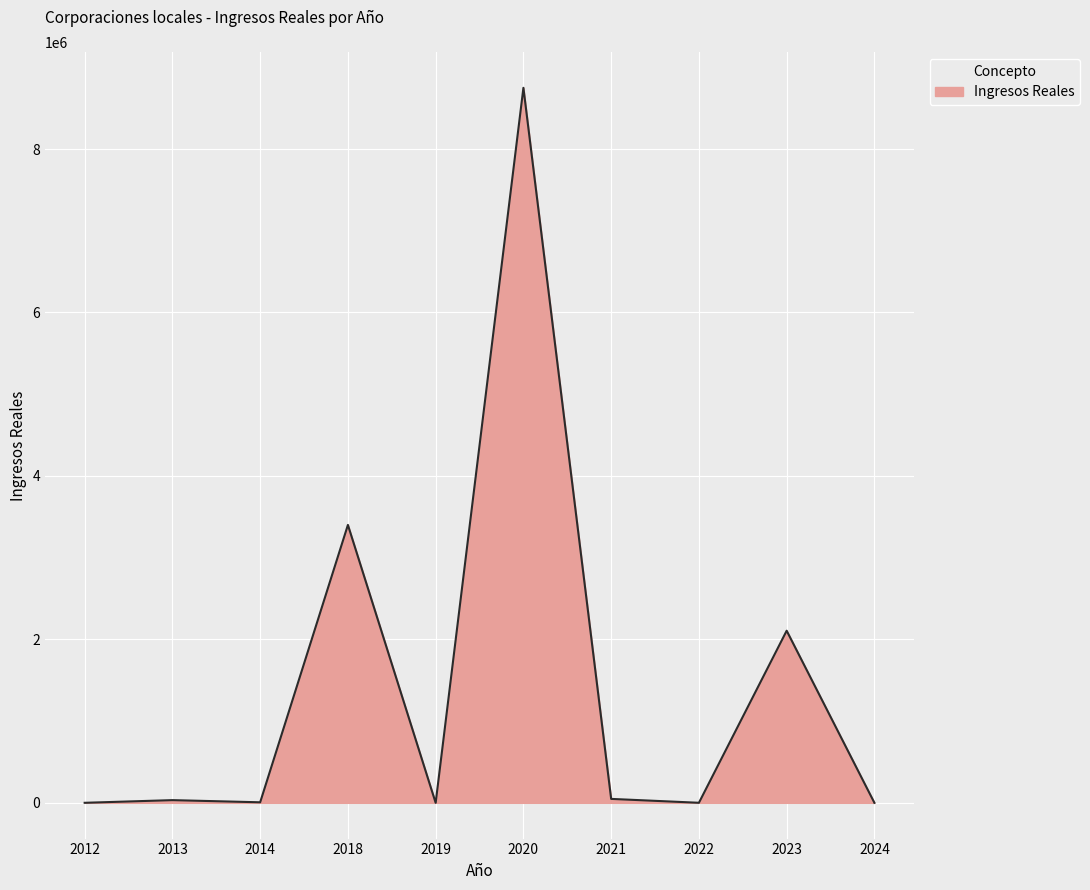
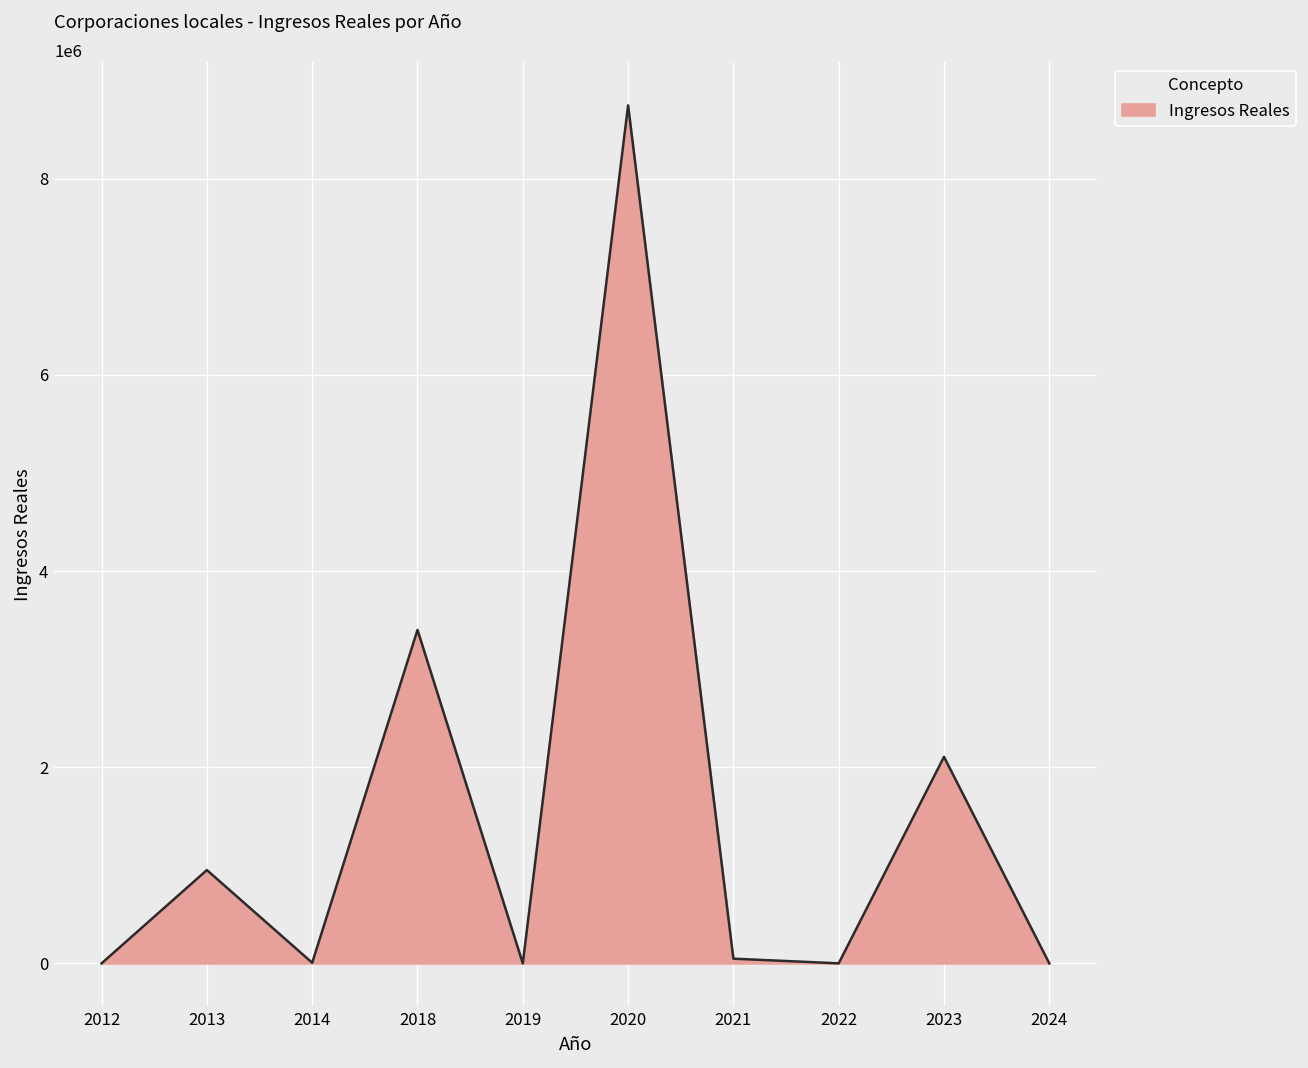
  {
    "2012": 0,
-   "2013": 0,
+   "2013": 1000000,
    "2014": 0,
    "2018": 3400000,
    "2019": 0,
    "2020": 8700000,
    "2021": 0,
    "2022": 0,
    "2023": 2100000,
    "2024": 0
  }
